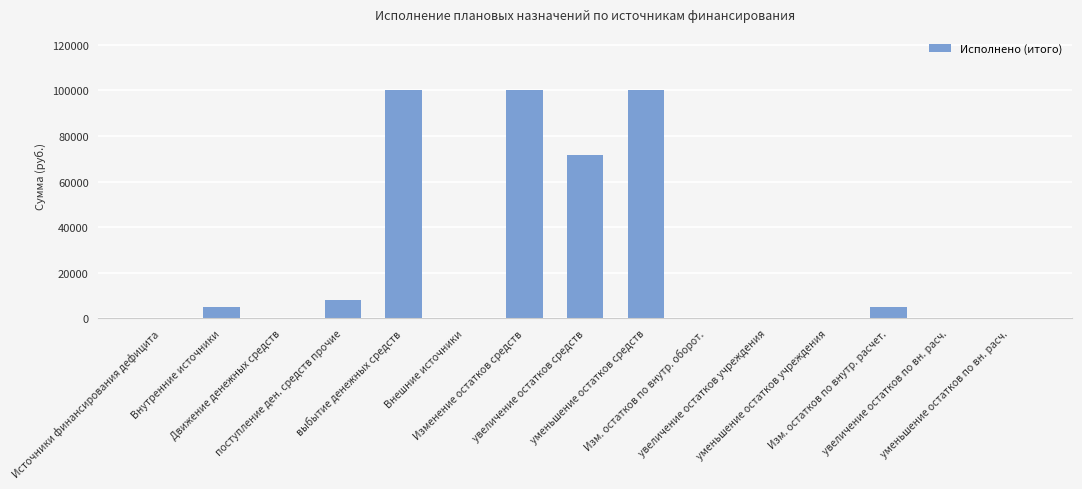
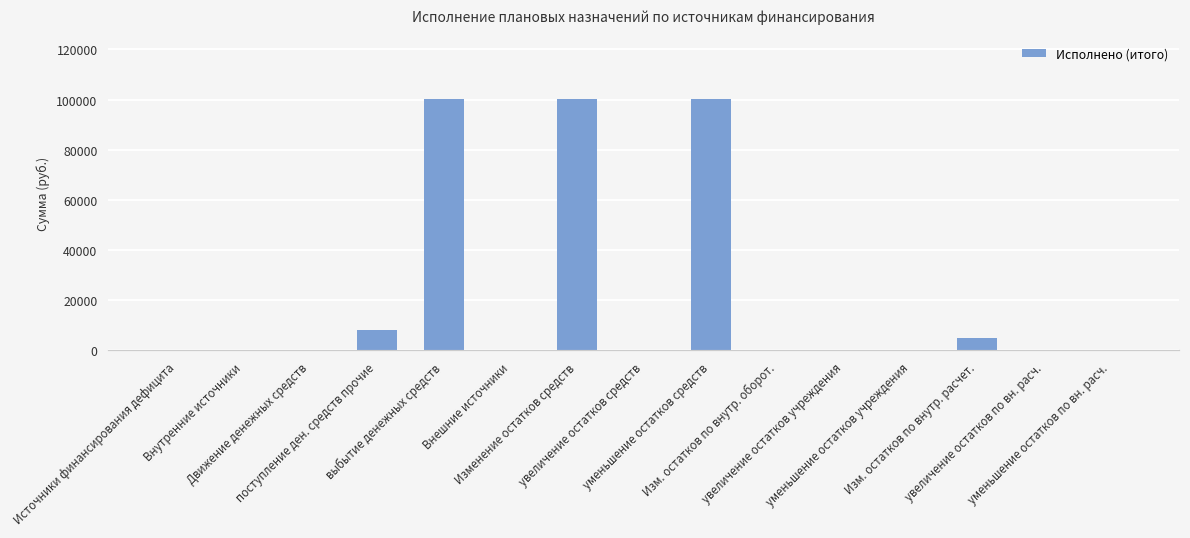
  {
    "Источники финансирования дефицита": 0,
-   "Внутренние источники": 5000,
+   "Внутренние источники": 0,
    "Движение денежных средств": 0,
    "поступление ден. средств прочие": 8000,
    "выбытие денежных средств": 100000,
    "Внешние источники": 0,
    "Изменение остатков средств": 100000,
-   "увеличение остатков средств": 72000,
+   "увеличение остатков средств": 0,
    "уменьшение остатков средств": 100000,
    "Изм. остатков по внутр. оборот.": 0,
    "увеличение остатков учреждения": 0,
    "уменьшение остатков учреждения": 0,
    "Изм. остатков по внутр. расчет.": 5000,
    "увеличение остатков по вн. расч.": 0,
    "уменьшение остатков по вн. расч.": 0
  }
